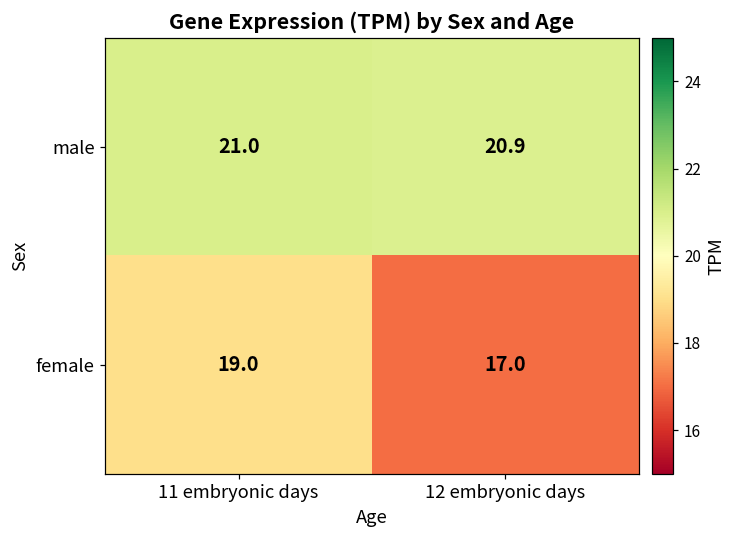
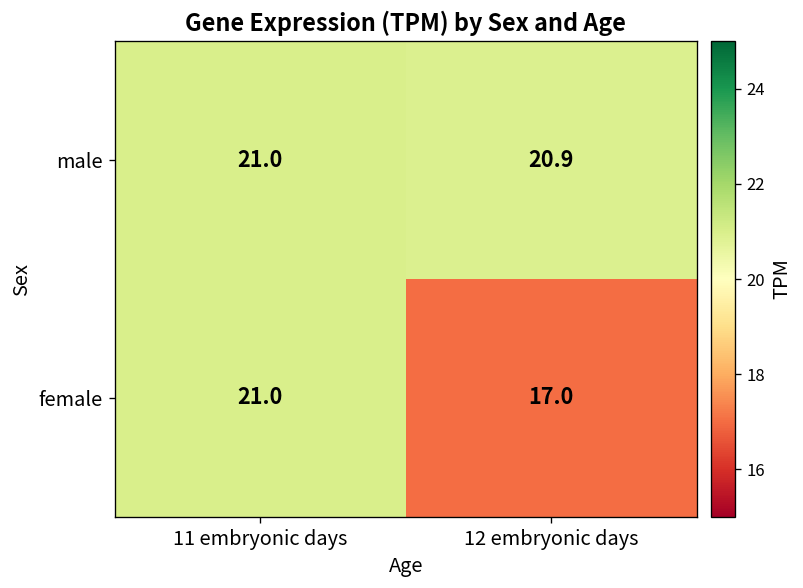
  {
    "male": {
      "11 embryonic days": 21.0,
      "12 embryonic days": 20.9
    },
    "female": {
-     "11 embryonic days": 19.0,
+     "11 embryonic days": 21.0,
      "12 embryonic days": 17.0
    }
  }
